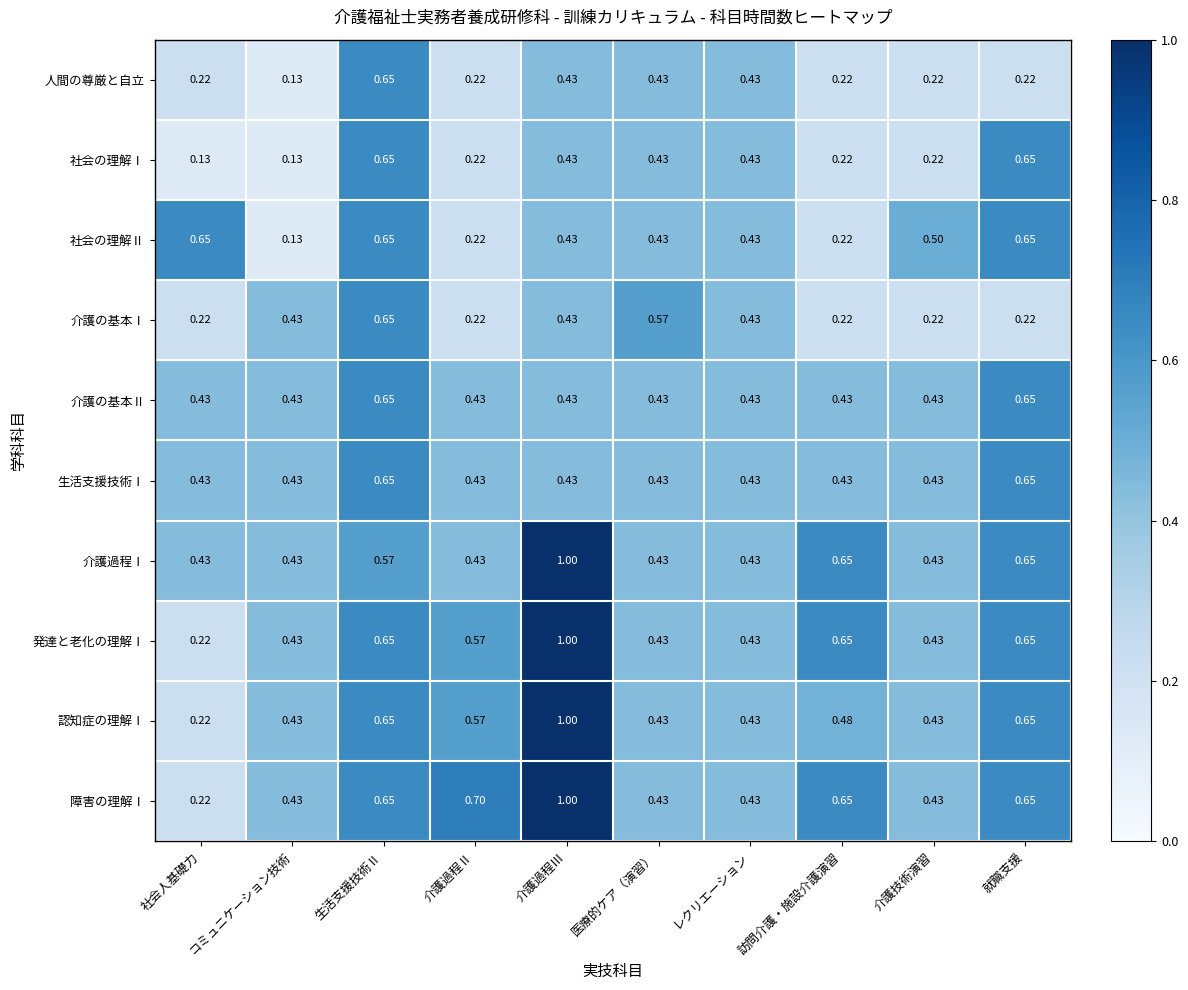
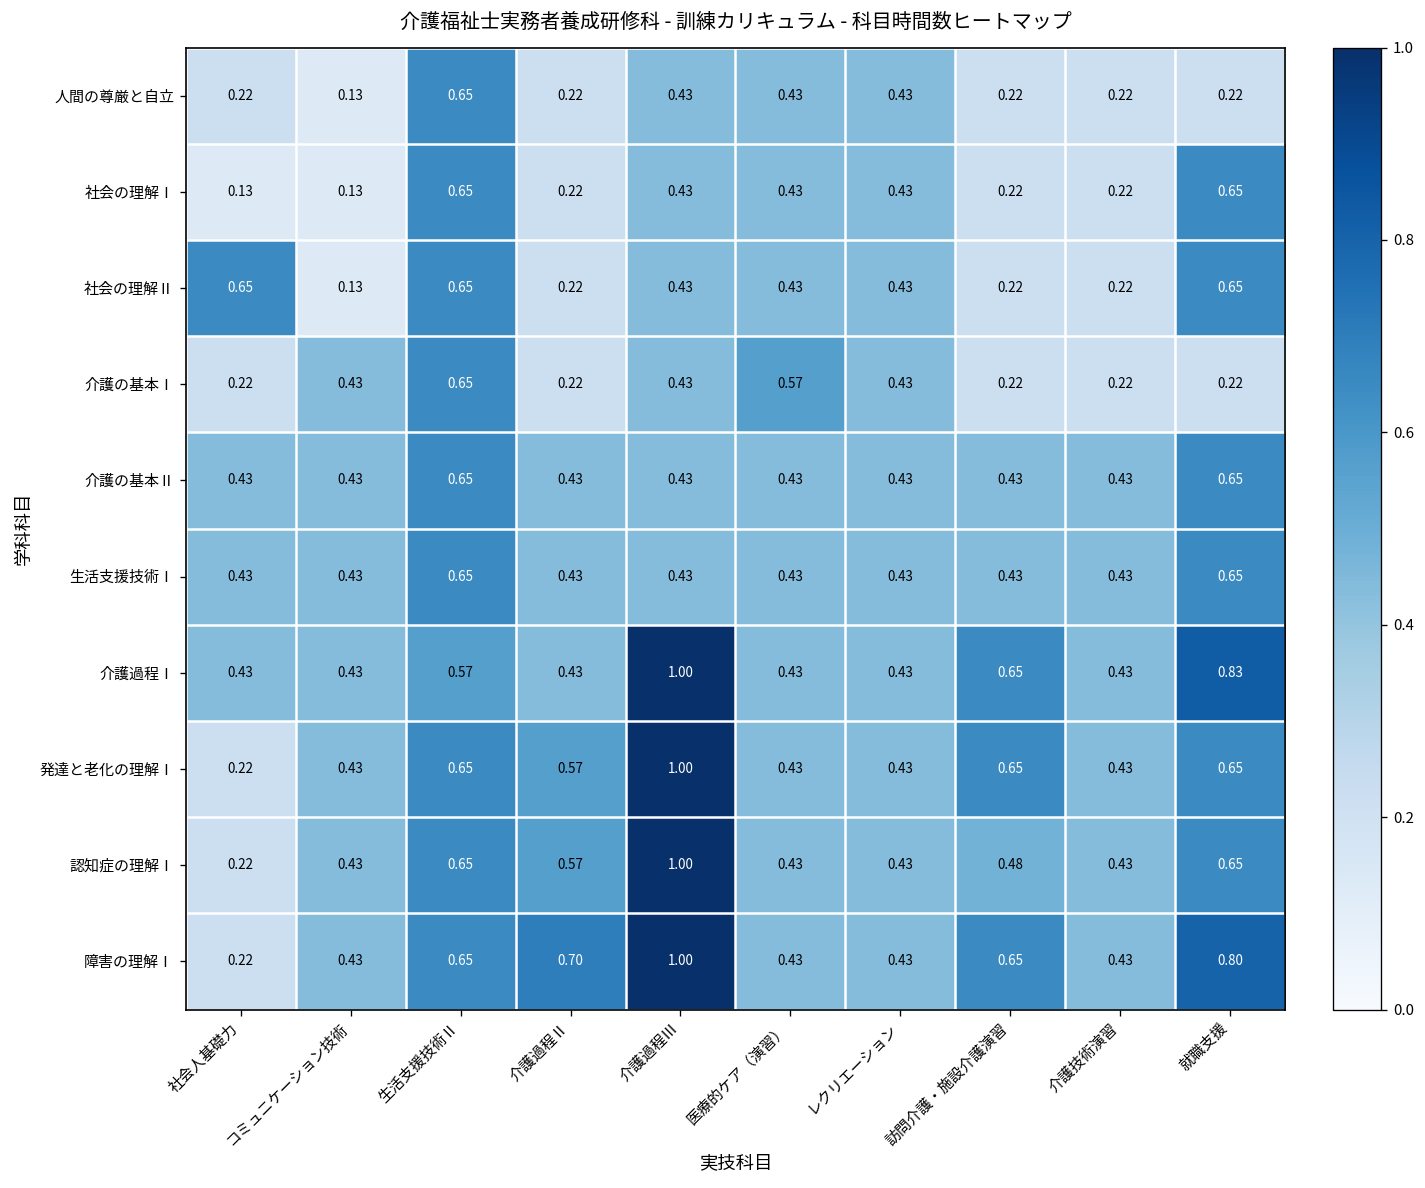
  {
    "人間の尊厳と自立": {
      "社会人基礎力": 0.22,
      "コミュニケーション技術": 0.13,
      "生活支援技術Ⅱ": 0.65,
      "介護過程Ⅱ": 0.22,
      "介護過程Ⅲ": 0.43,
      "医療的ケア（演習）": 0.43,
      "レクリエーション": 0.43,
      "訪問介護・施設介護演習": 0.22,
      "介護技術演習": 0.22,
      "就職支援": 0.22
    },
    "社会の理解Ⅰ": {
      "社会人基礎力": 0.13,
      "コミュニケーション技術": 0.13,
      "生活支援技術Ⅱ": 0.65,
      "介護過程Ⅱ": 0.22,
      "介護過程Ⅲ": 0.43,
      "医療的ケア（演習）": 0.43,
      "レクリエーション": 0.43,
      "訪問介護・施設介護演習": 0.22,
      "介護技術演習": 0.22,
      "就職支援": 0.65
    },
    "社会の理解Ⅱ": {
      "社会人基礎力": 0.65,
      "コミュニケーション技術": 0.13,
      "生活支援技術Ⅱ": 0.65,
      "介護過程Ⅱ": 0.22,
      "介護過程Ⅲ": 0.43,
      "医療的ケア（演習）": 0.43,
      "レクリエーション": 0.43,
      "訪問介護・施設介護演習": 0.22,
-     "介護技術演習": 0.50,
+     "介護技術演習": 0.22,
      "就職支援": 0.65
    },
    "介護の基本Ⅰ": {
      "社会人基礎力": 0.22,
      "コミュニケーション技術": 0.43,
      "生活支援技術Ⅱ": 0.65,
      "介護過程Ⅱ": 0.22,
      "介護過程Ⅲ": 0.43,
      "医療的ケア（演習）": 0.57,
      "レクリエーション": 0.43,
      "訪問介護・施設介護演習": 0.22,
      "介護技術演習": 0.22,
      "就職支援": 0.22
    },
    "介護の基本Ⅱ": {
      "社会人基礎力": 0.43,
      "コミュニケーション技術": 0.43,
      "生活支援技術Ⅱ": 0.65,
      "介護過程Ⅱ": 0.43,
      "介護過程Ⅲ": 0.43,
      "医療的ケア（演習）": 0.43,
      "レクリエーション": 0.43,
      "訪問介護・施設介護演習": 0.43,
      "介護技術演習": 0.43,
      "就職支援": 0.65
    },
    "生活支援技術Ⅰ": {
      "社会人基礎力": 0.43,
      "コミュニケーション技術": 0.43,
      "生活支援技術Ⅱ": 0.65,
      "介護過程Ⅱ": 0.43,
      "介護過程Ⅲ": 0.43,
      "医療的ケア（演習）": 0.43,
      "レクリエーション": 0.43,
      "訪問介護・施設介護演習": 0.43,
      "介護技術演習": 0.43,
      "就職支援": 0.65
    },
    "介護過程Ⅰ": {
      "社会人基礎力": 0.43,
      "コミュニケーション技術": 0.43,
      "生活支援技術Ⅱ": 0.57,
      "介護過程Ⅱ": 0.43,
      "介護過程Ⅲ": 1.00,
      "医療的ケア（演習）": 0.43,
      "レクリエーション": 0.43,
      "訪問介護・施設介護演習": 0.65,
      "介護技術演習": 0.43,
-     "就職支援": 0.65
+     "就職支援": 0.83
    },
    "発達と老化の理解Ⅰ": {
      "社会人基礎力": 0.22,
      "コミュニケーション技術": 0.43,
      "生活支援技術Ⅱ": 0.65,
      "介護過程Ⅱ": 0.57,
      "介護過程Ⅲ": 1.00,
      "医療的ケア（演習）": 0.43,
      "レクリエーション": 0.43,
      "訪問介護・施設介護演習": 0.65,
      "介護技術演習": 0.43,
      "就職支援": 0.65
    },
    "認知症の理解Ⅰ": {
      "社会人基礎力": 0.22,
      "コミュニケーション技術": 0.43,
      "生活支援技術Ⅱ": 0.65,
      "介護過程Ⅱ": 0.57,
      "介護過程Ⅲ": 1.00,
      "医療的ケア（演習）": 0.43,
      "レクリエーション": 0.43,
      "訪問介護・施設介護演習": 0.48,
      "介護技術演習": 0.43,
      "就職支援": 0.65
    },
    "障害の理解Ⅰ": {
      "社会人基礎力": 0.22,
      "コミュニケーション技術": 0.43,
      "生活支援技術Ⅱ": 0.65,
      "介護過程Ⅱ": 0.70,
      "介護過程Ⅲ": 1.00,
      "医療的ケア（演習）": 0.43,
      "レクリエーション": 0.43,
      "訪問介護・施設介護演習": 0.65,
      "介護技術演習": 0.43,
-     "就職支援": 0.65
+     "就職支援": 0.80
    }
  }
